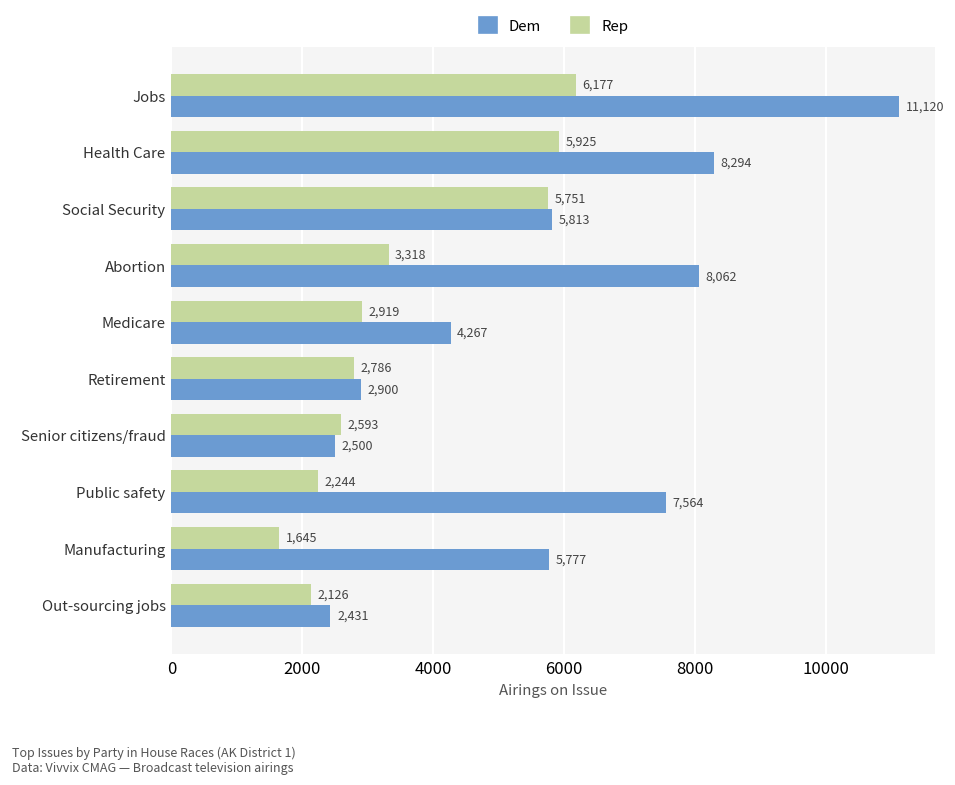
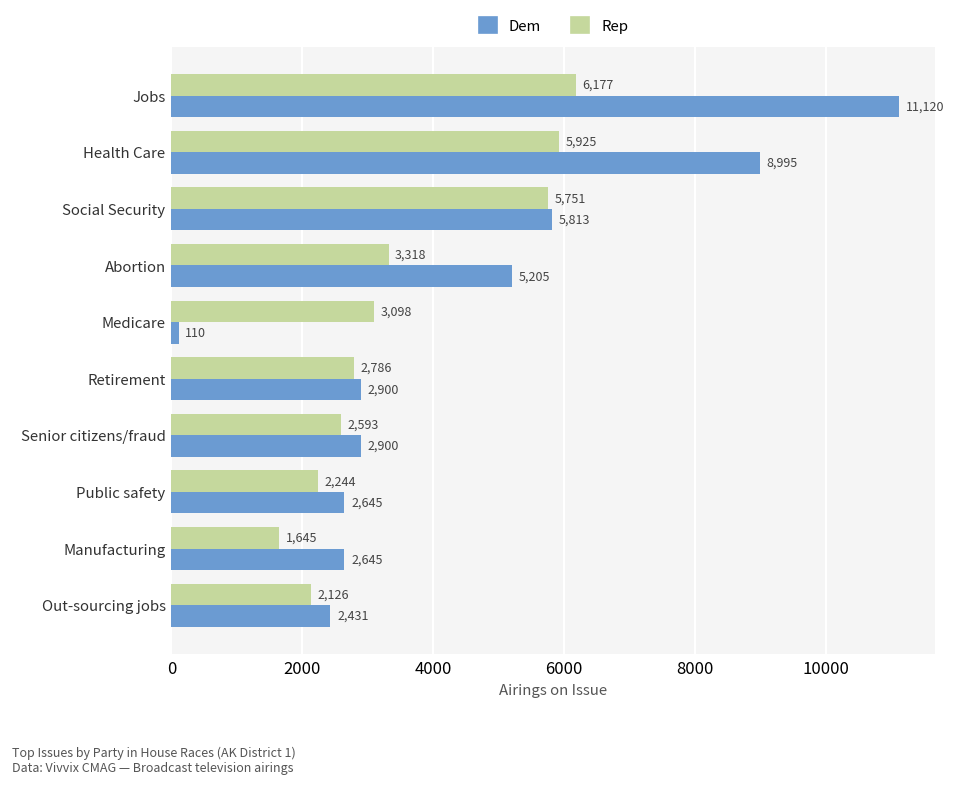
  {
    "Dem": {
      "Jobs": "11,120",
-     "Health Care": "8,294",
+     "Health Care": "8,995",
      "Social Security": "5,813",
-     "Abortion": "8,062",
-     "Medicare": "4,267",
+     "Abortion": "5,205",
+     "Medicare": "110",
      "Retirement": "2,900",
-     "Senior citizens/fraud": "2,500",
-     "Public safety": "7,564",
-     "Manufacturing": "5,777",
+     "Senior citizens/fraud": "2,900",
+     "Public safety": "2,645",
+     "Manufacturing": "2,645",
      "Out-sourcing jobs": "2,431"
    },
    "Rep": {
      "Jobs": "6,177",
      "Health Care": "5,925",
      "Social Security": "5,751",
      "Abortion": "3,318",
-     "Medicare": "2,919",
+     "Medicare": "3,098",
      "Retirement": "2,786",
      "Senior citizens/fraud": "2,593",
      "Public safety": "2,244",
      "Manufacturing": "1,645",
      "Out-sourcing jobs": "2,126"
    }
  }
